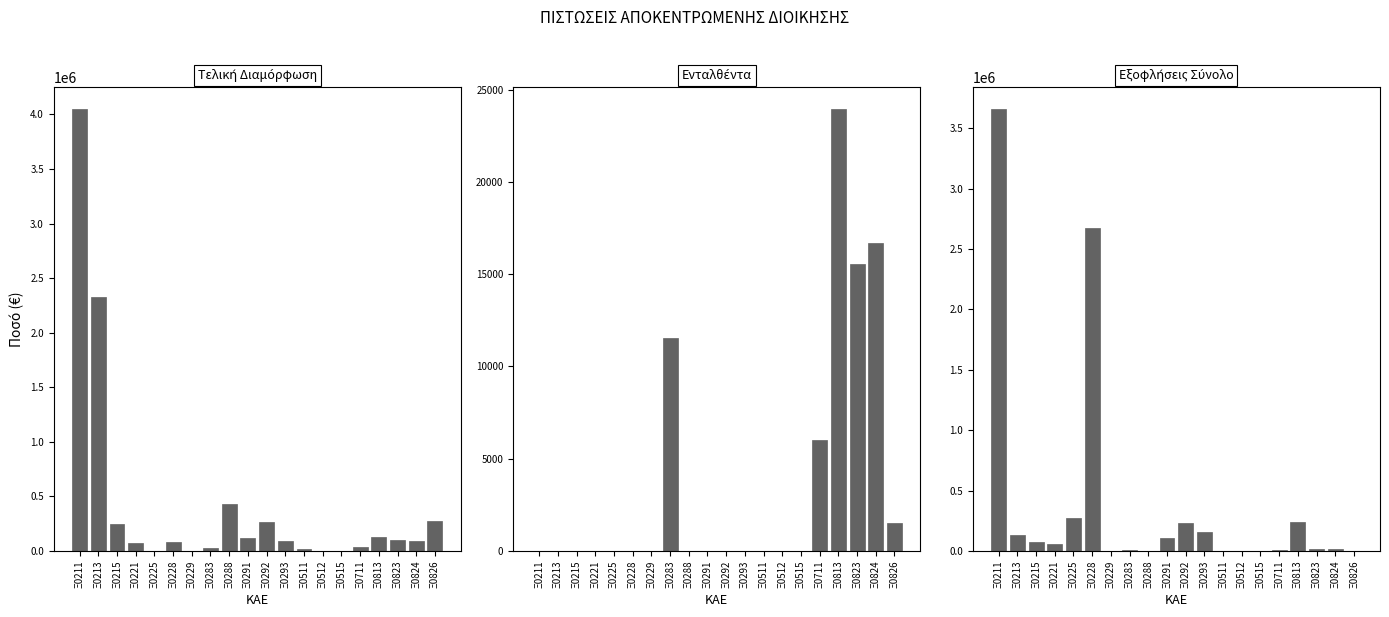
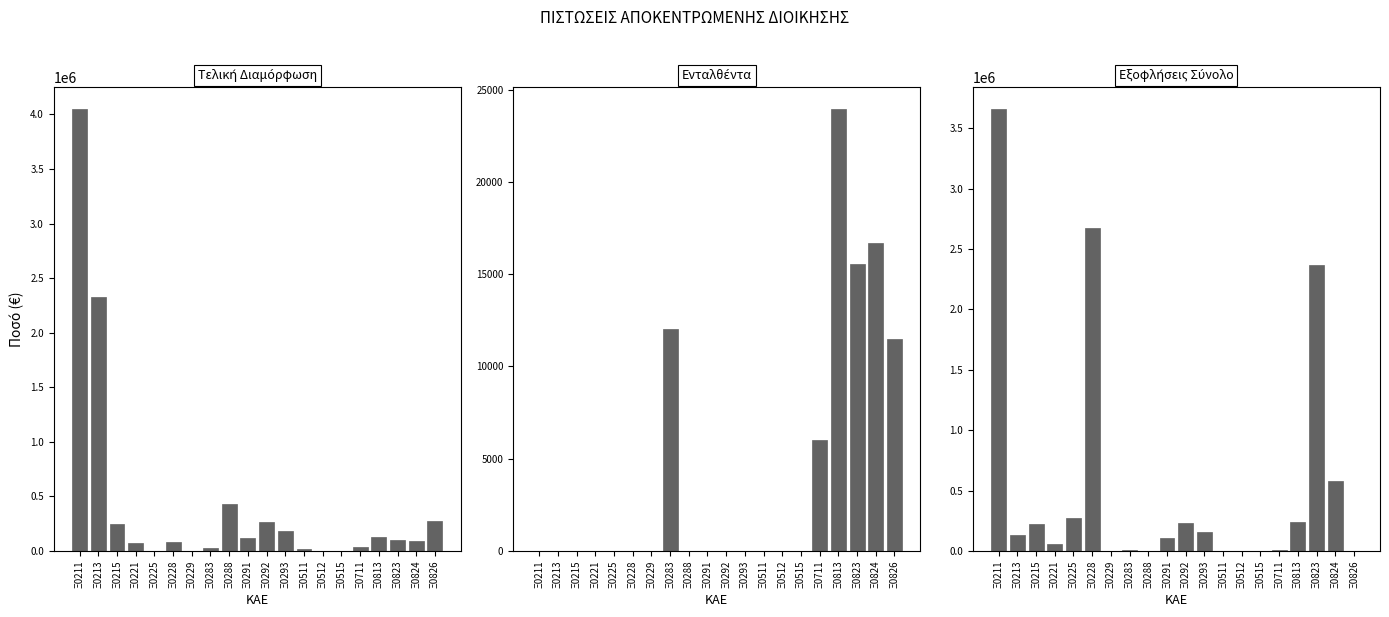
  {
    "Τελική Διαμόρφωση": {
      "Ξ0211": 4050000,
      "Ξ0213": 2320000,
      "Ξ0215": 250000,
      "Ξ0221": 70000,
      "Ξ0228": 80000,
      "Ξ0283": 30000,
      "Ξ0288": 430000,
      "Ξ0291": 120000,
      "Ξ0292": 260000,
-     "Ξ0293": 90000,
+     "Ξ0293": 180000,
      "Ξ0711": 40000,
      "Ξ0813": 120000,
      "Ξ0823": 100000,
      "Ξ0824": 90000,
      "Ξ0826": 270000
    },
    "Ενταλθέντα": {
      "Ξ0211": 0,
      "Ξ0213": 0,
      "Ξ0215": 0,
      "Ξ0221": 0,
      "Ξ0225": 0,
      "Ξ0228": 0,
      "Ξ0229": 0,
-     "Ξ0283": 11600,
+     "Ξ0283": 12000,
      "Ξ0288": 0,
      "Ξ0291": 0,
      "Ξ0292": 0,
      "Ξ0293": 0,
      "Ξ0511": 0,
      "Ξ0512": 0,
      "Ξ0515": 0,
      "Ξ0711": 6000,
      "Ξ0813": 23900,
      "Ξ0823": 15500,
      "Ξ0824": 16700,
-     "Ξ0826": 1500
+     "Ξ0826": 11500
    },
    "Εξοφλήσεις Σύνολο": {
      "Ξ0211": 3660000,
      "Ξ0213": 130000,
-     "Ξ0215": 70000,
+     "Ξ0215": 220000,
      "Ξ0221": 60000,
      "Ξ0225": 270000,
      "Ξ0228": 2670000,
      "Ξ0288": 0,
      "Ξ0291": 110000,
      "Ξ0292": 230000,
      "Ξ0293": 150000,
      "Ξ0511": 0,
      "Ξ0512": 0,
      "Ξ0515": 0,
      "Ξ0813": 240000,
-     "Ξ0823": 20000,
-     "Ξ0824": 20000
+     "Ξ0823": 2370000,
+     "Ξ0824": 580000
    }
  }
